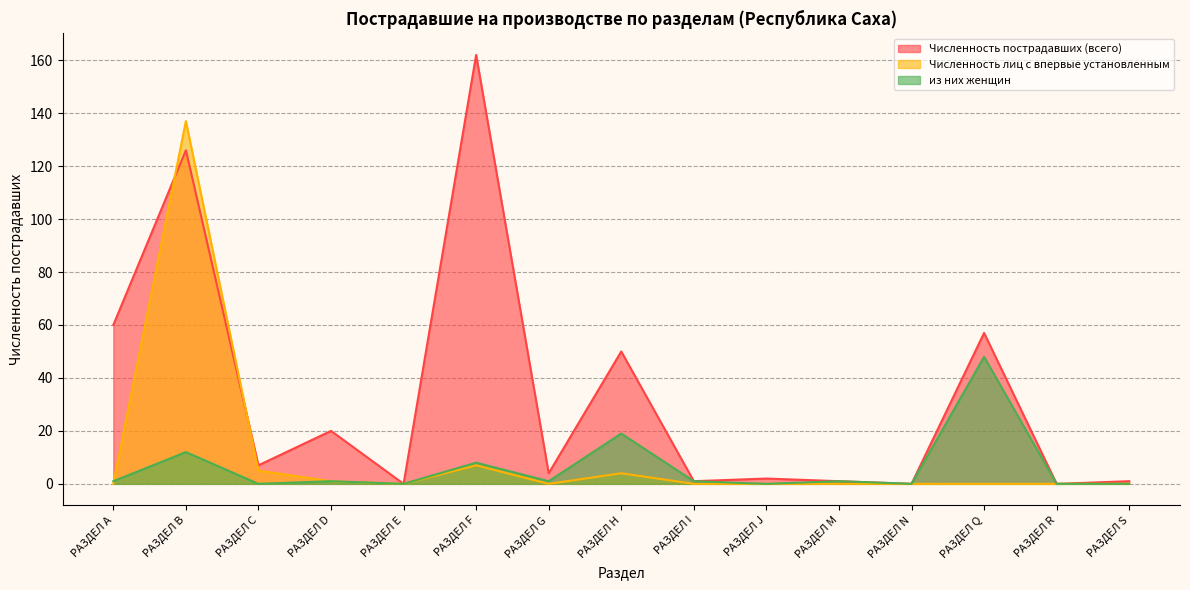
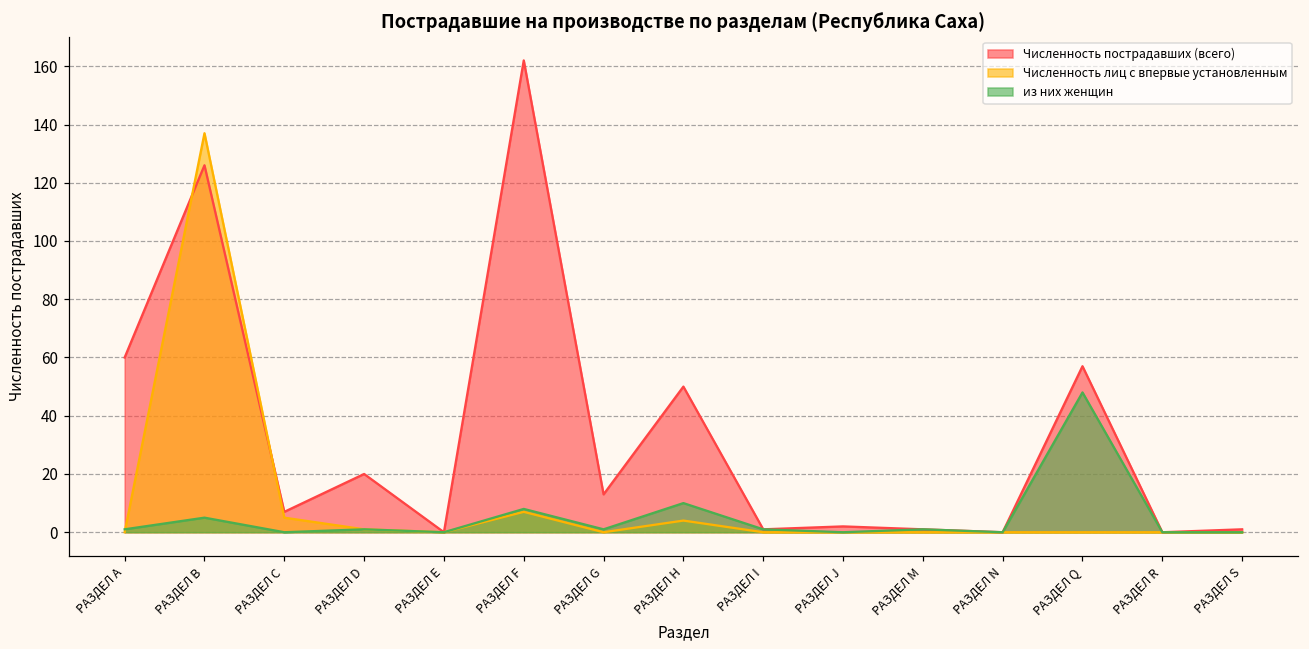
  {
    "Численность пострадавших (всего)": {
      "РАЗДЕЛ A": 60,
      "РАЗДЕЛ B": 126,
      "РАЗДЕЛ C": 7,
      "РАЗДЕЛ D": 20,
      "РАЗДЕЛ F": 162,
-     "РАЗДЕЛ G": 4,
+     "РАЗДЕЛ G": 13,
      "РАЗДЕЛ H": 50,
      "РАЗДЕЛ J": 2,
      "РАЗДЕЛ Q": 57,
      "РАЗДЕЛ S": 1
    },
    "Численность лиц с впервые установленным": {
      "РАЗДЕЛ A": 0,
      "РАЗДЕЛ B": 137,
      "РАЗДЕЛ C": 5,
      "РАЗДЕЛ F": 7,
      "РАЗДЕЛ G": 0,
      "РАЗДЕЛ H": 4,
      "РАЗДЕЛ I": 0,
      "РАЗДЕЛ M": 0,
      "РАЗДЕЛ Q": 0
    },
    "из них женщин": {
      "РАЗДЕЛ A": 1,
-     "РАЗДЕЛ B": 12,
+     "РАЗДЕЛ B": 5,
      "РАЗДЕЛ C": 0,
      "РАЗДЕЛ F": 8,
      "РАЗДЕЛ G": 1,
-     "РАЗДЕЛ H": 19,
+     "РАЗДЕЛ H": 10,
      "РАЗДЕЛ Q": 48
    }
  }
